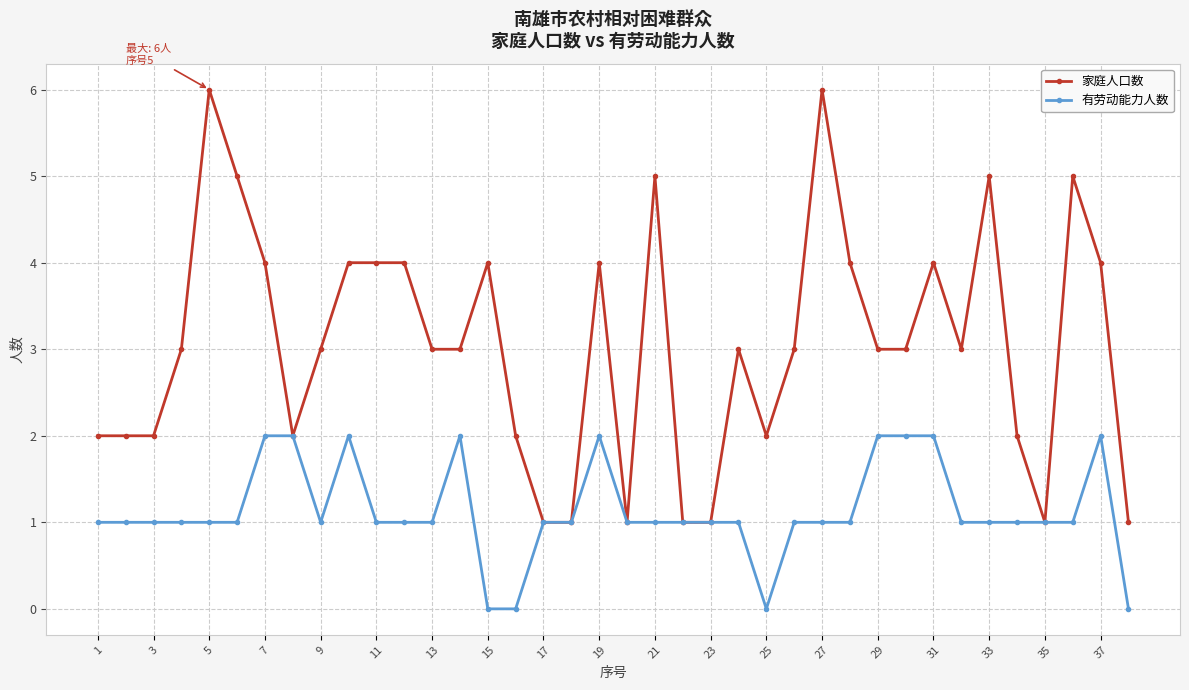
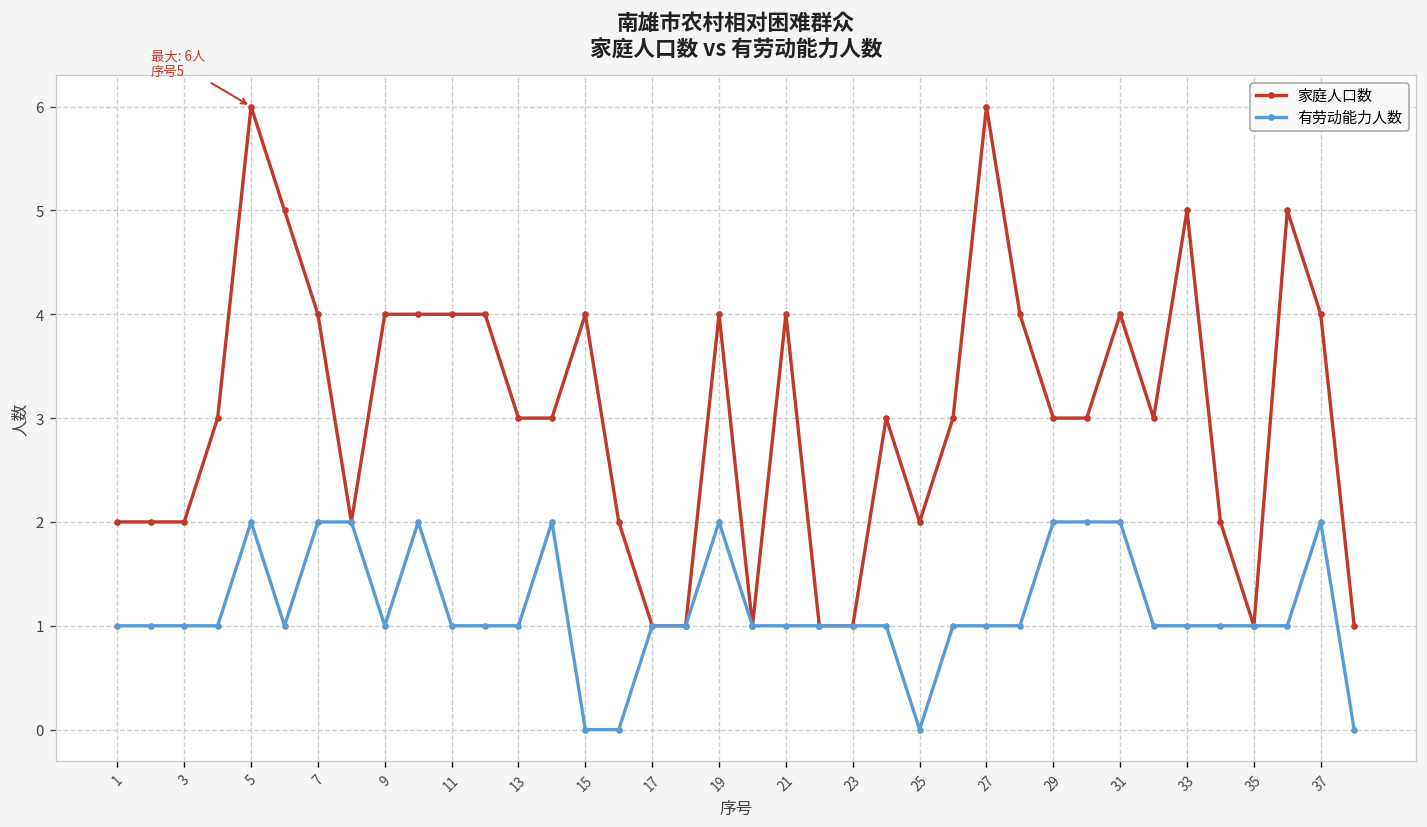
  {
    "家庭人口数": {
      "1": 2,
      "3": 2,
      "7": 4,
-     "9": 3,
+     "9": 4,
      "11": 4,
      "13": 3,
      "15": 4,
      "19": 4,
-     "21": 5,
+     "21": 4,
      "25": 2,
      "27": 6,
      "29": 3,
      "31": 4,
      "33": 5,
      "37": 4
    },
    "有劳动能力人数": {
      "1": 1,
      "3": 1,
-     "5": 1,
+     "5": 2,
      "7": 2,
      "9": 1,
      "11": 1,
      "13": 1,
      "15": 0,
      "19": 2,
      "21": 1,
      "25": 0,
      "27": 1,
      "29": 2,
      "31": 2,
      "33": 1,
      "37": 2
    }
  }
